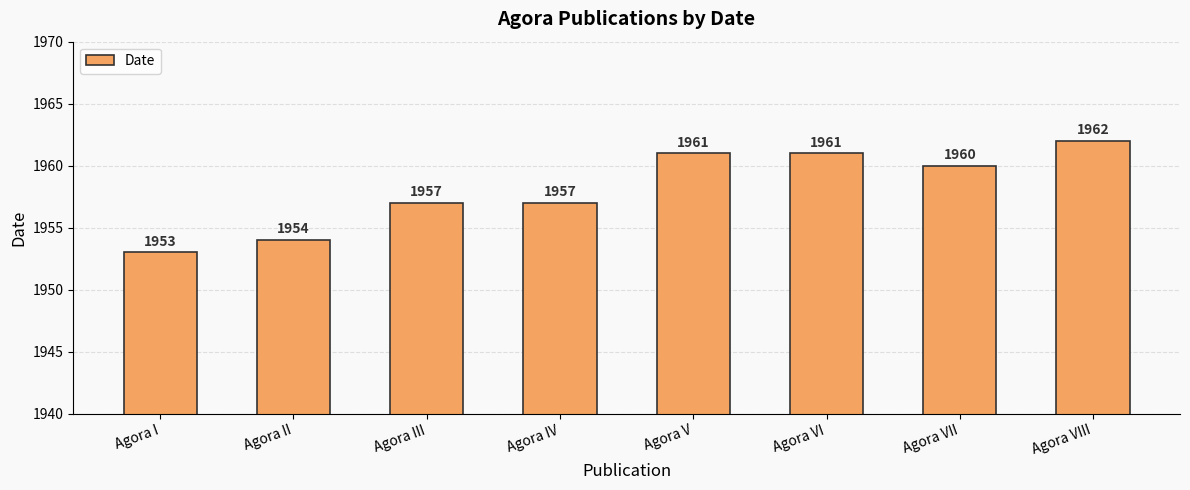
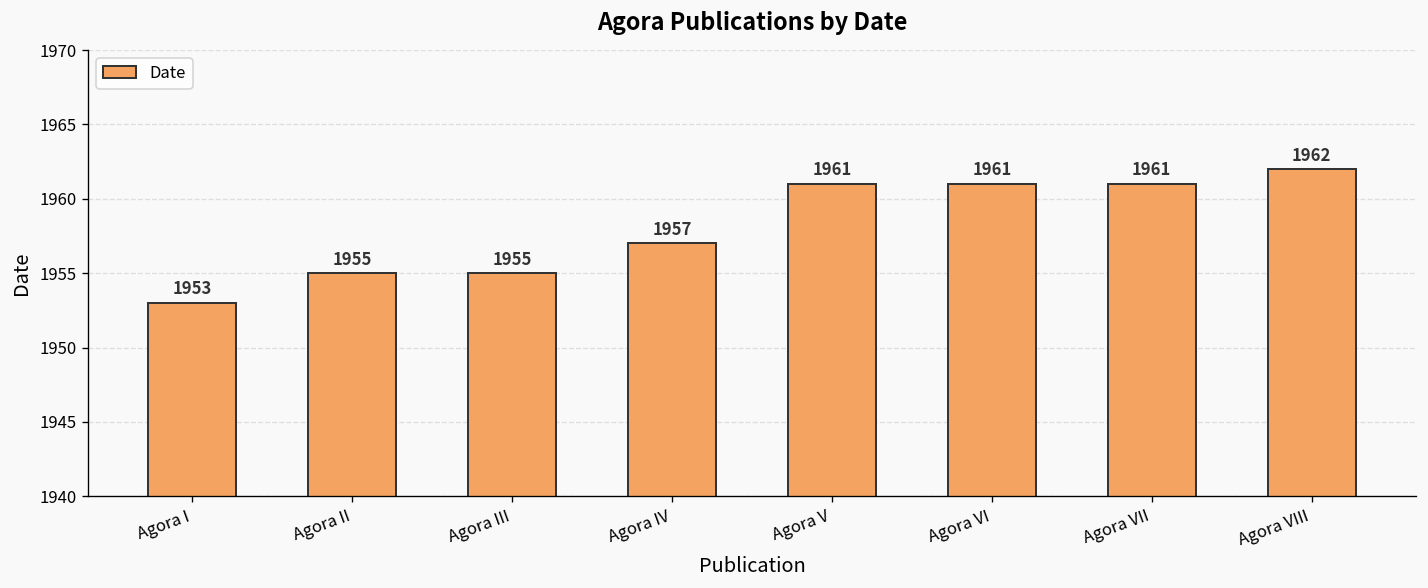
  {
    "Agora I": 1953,
-   "Agora II": 1954,
-   "Agora III": 1957,
+   "Agora II": 1955,
+   "Agora III": 1955,
    "Agora IV": 1957,
    "Agora V": 1961,
    "Agora VI": 1961,
-   "Agora VII": 1960,
+   "Agora VII": 1961,
    "Agora VIII": 1962
  }
